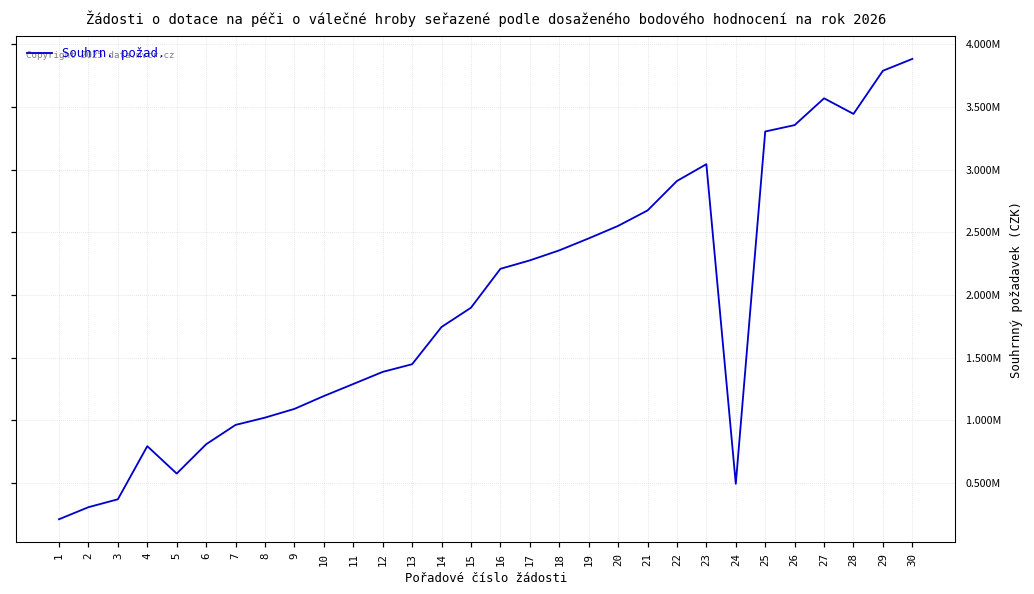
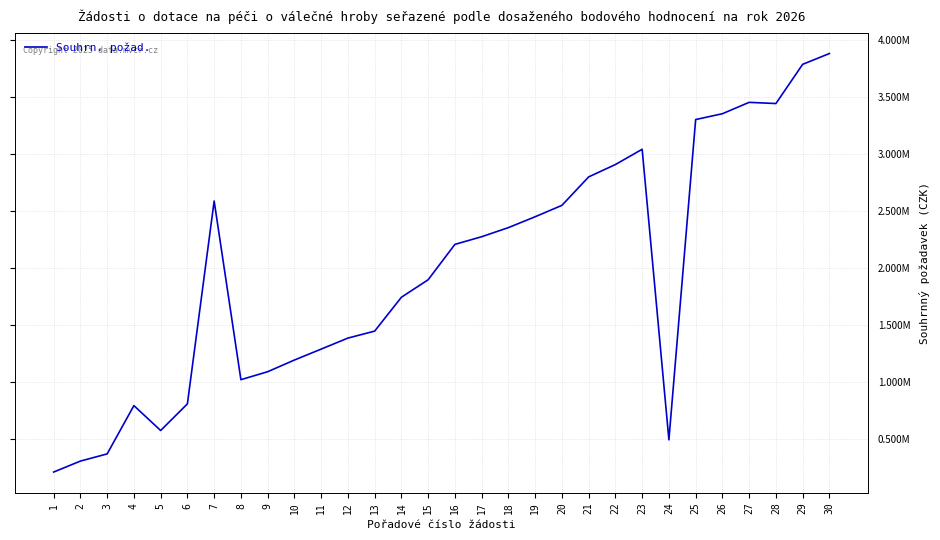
  {
    "1": 210000,
    "2": 310000,
    "3": 370000,
    "4": 790000,
    "5": 580000,
    "6": 810000,
-   "7": 960000,
+   "7": 2590000,
    "8": 1020000,
    "9": 1090000,
    "10": 1190000,
    "11": 1290000,
    "12": 1390000,
    "13": 1450000,
    "14": 1750000,
    "15": 1900000,
    "16": 2210000,
    "17": 2280000,
    "18": 2360000,
    "19": 2450000,
    "20": 2550000,
-   "21": 2670000,
+   "21": 2800000,
    "22": 2910000,
    "23": 3040000,
    "24": 490000,
    "25": 3300000,
    "26": 3360000,
-   "27": 3570000,
+   "27": 3460000,
    "28": 3450000,
    "29": 3790000,
    "30": 3880000
  }
